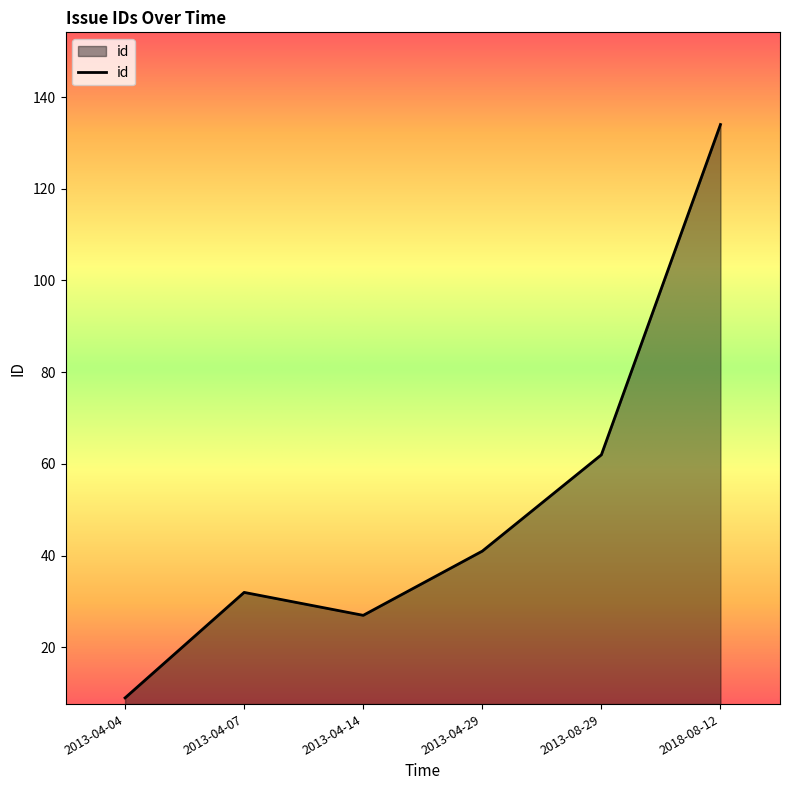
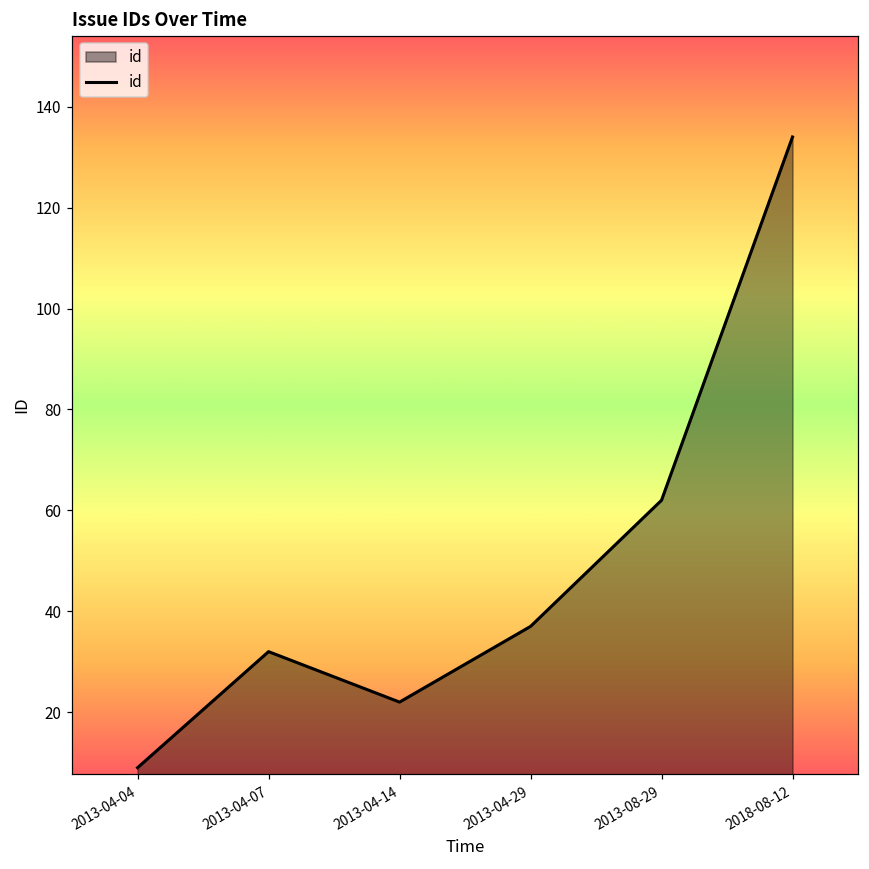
  {
    "2013-04-04": 9,
    "2013-04-07": 32,
-   "2013-04-14": 27,
-   "2013-04-29": 41,
+   "2013-04-14": 22,
+   "2013-04-29": 37,
    "2013-08-29": 62,
    "2018-08-12": 134
  }
